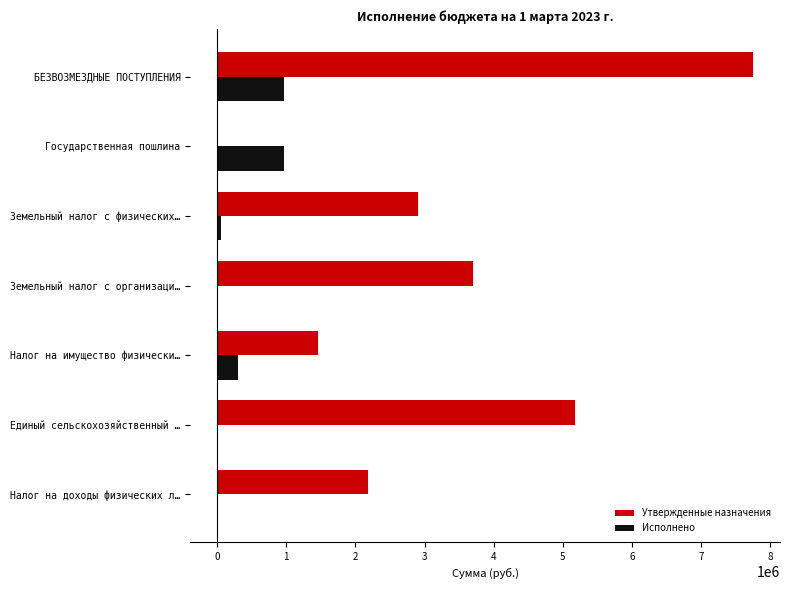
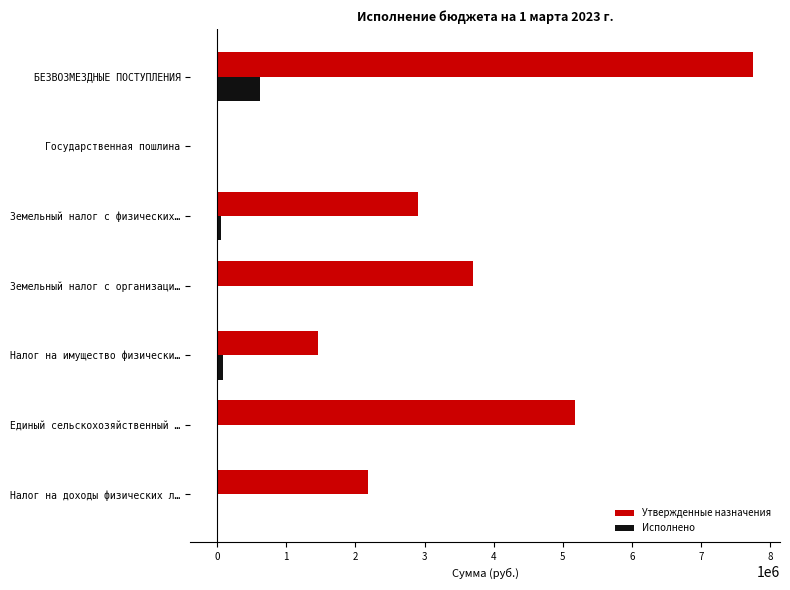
  {
    "Утвержденные назначения": {
      "БЕЗВОЗМЕЗДНЫЕ ПОСТУПЛЕНИЯ": 7800000,
      "Земельный налог с физических…": 2900000,
      "Земельный налог с организаци…": 3700000,
      "Налог на имущество физически…": 1500000,
      "Единый сельскохозяйственный …": 5200000,
      "Налог на доходы физических л…": 2200000
    },
    "Исполнено": {
-     "БЕЗВОЗМЕЗДНЫЕ ПОСТУПЛЕНИЯ": 1000000,
-     "Государственная пошлина": 1000000,
+     "БЕЗВОЗМЕЗДНЫЕ ПОСТУПЛЕНИЯ": 600000,
+     "Государственная пошлина": 0,
      "Земельный налог с физических…": 100000,
-     "Налог на имущество физически…": 300000,
+     "Налог на имущество физически…": 100000,
      "Единый сельскохозяйственный …": 0
    }
  }
